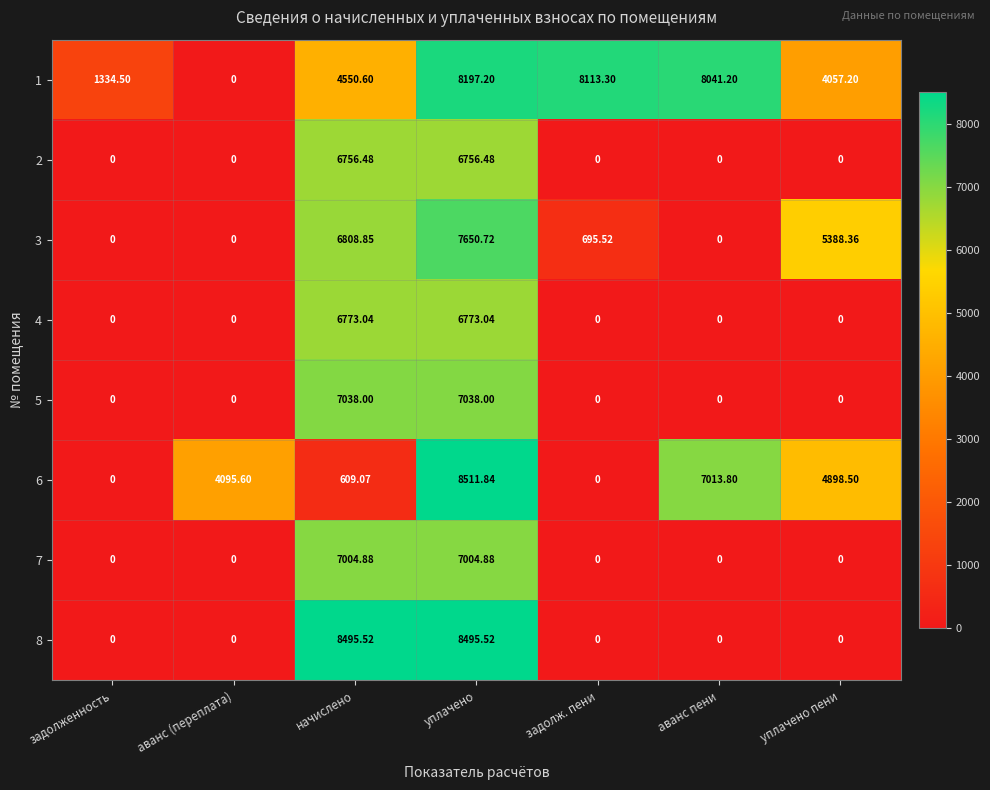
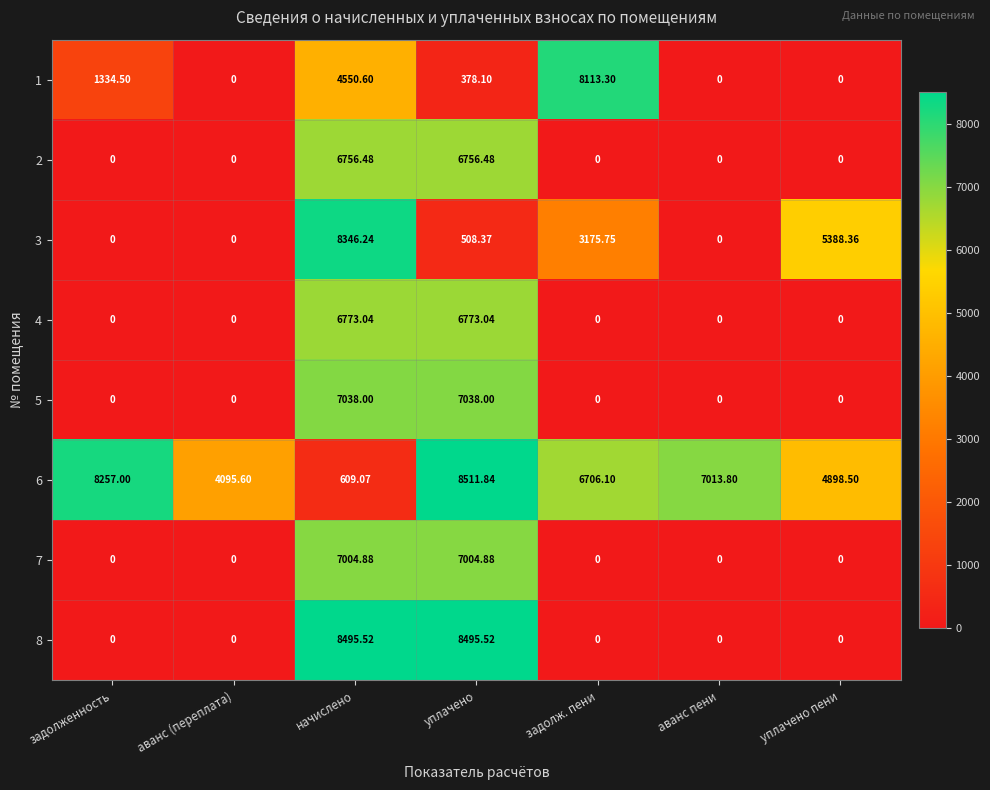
  {
    "1": {
      "задолженность": 1334.50,
      "аванс (переплата)": 0,
      "начислено": 4550.60,
-     "уплачено": 8197.20,
+     "уплачено": 378.10,
      "задолж. пени": 8113.30,
-     "аванс пени": 8041.20,
-     "уплачено пени": 4057.20
+     "аванс пени": 0,
+     "уплачено пени": 0
    },
    "2": {
      "задолженность": 0,
      "аванс (переплата)": 0,
      "начислено": 6756.48,
      "уплачено": 6756.48,
      "задолж. пени": 0,
      "аванс пени": 0,
      "уплачено пени": 0
    },
    "3": {
      "задолженность": 0,
      "аванс (переплата)": 0,
-     "начислено": 6808.85,
-     "уплачено": 7650.72,
-     "задолж. пени": 695.52,
+     "начислено": 8346.24,
+     "уплачено": 508.37,
+     "задолж. пени": 3175.75,
      "аванс пени": 0,
      "уплачено пени": 5388.36
    },
    "4": {
      "задолженность": 0,
      "аванс (переплата)": 0,
      "начислено": 6773.04,
      "уплачено": 6773.04,
      "задолж. пени": 0,
      "аванс пени": 0,
      "уплачено пени": 0
    },
    "5": {
      "задолженность": 0,
      "аванс (переплата)": 0,
      "начислено": 7038.00,
      "уплачено": 7038.00,
      "задолж. пени": 0,
      "аванс пени": 0,
      "уплачено пени": 0
    },
    "6": {
-     "задолженность": 0,
+     "задолженность": 8257.00,
      "аванс (переплата)": 4095.60,
      "начислено": 609.07,
      "уплачено": 8511.84,
-     "задолж. пени": 0,
+     "задолж. пени": 6706.10,
      "аванс пени": 7013.80,
      "уплачено пени": 4898.50
    },
    "7": {
      "задолженность": 0,
      "аванс (переплата)": 0,
      "начислено": 7004.88,
      "уплачено": 7004.88,
      "задолж. пени": 0,
      "аванс пени": 0,
      "уплачено пени": 0
    },
    "8": {
      "задолженность": 0,
      "аванс (переплата)": 0,
      "начислено": 8495.52,
      "уплачено": 8495.52,
      "задолж. пени": 0,
      "аванс пени": 0,
      "уплачено пени": 0
    }
  }
